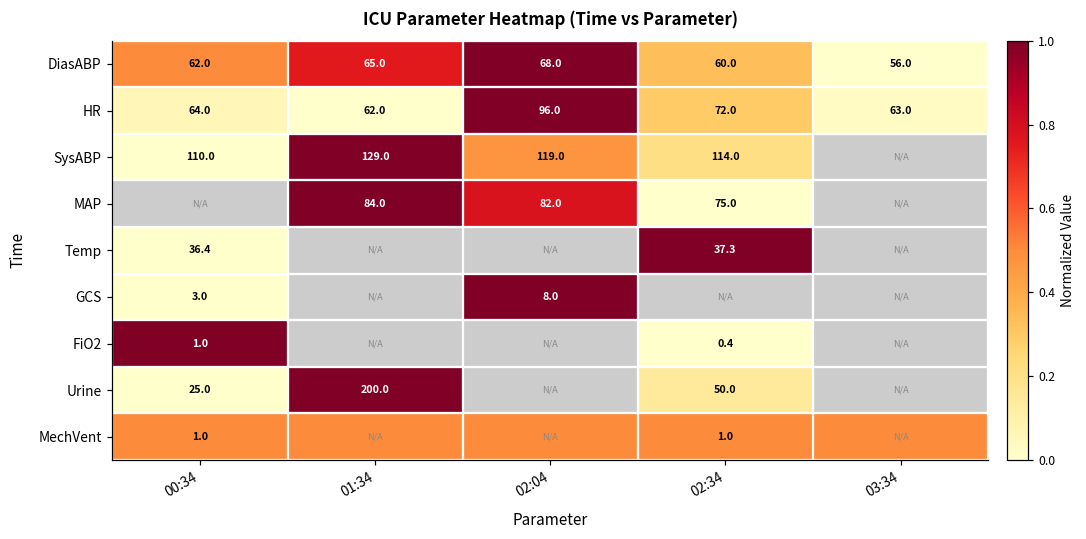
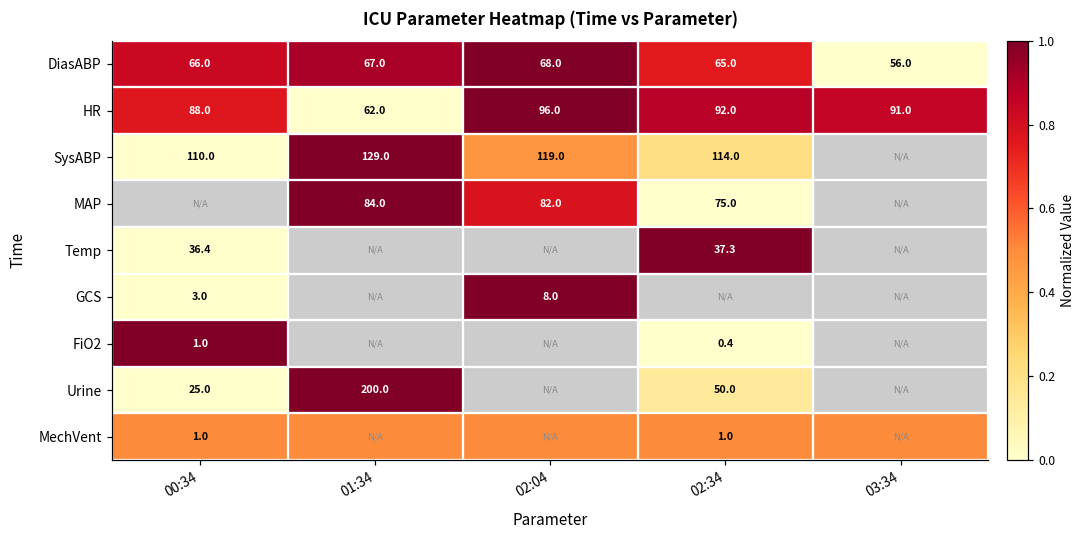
  {
    "DiasABP": {
-     "00:34": 62.0,
-     "01:34": 65.0,
+     "00:34": 66.0,
+     "01:34": 67.0,
      "02:04": 68.0,
-     "02:34": 60.0,
+     "02:34": 65.0,
      "03:34": 56.0
    },
    "HR": {
-     "00:34": 64.0,
+     "00:34": 88.0,
      "01:34": 62.0,
      "02:04": 96.0,
-     "02:34": 72.0,
-     "03:34": 63.0
+     "02:34": 92.0,
+     "03:34": 91.0
    },
    "SysABP": {
      "00:34": 110.0,
      "01:34": 129.0,
      "02:04": 119.0,
      "02:34": 114.0
    },
    "MAP": {
      "01:34": 84.0,
      "02:04": 82.0,
      "02:34": 75.0
    },
    "Temp": {
      "00:34": 36.4,
      "02:34": 37.3
    },
    "GCS": {
      "00:34": 3.0,
      "02:04": 8.0
    },
    "FiO2": {
      "00:34": 1.0,
      "02:34": 0.4
    },
    "Urine": {
      "00:34": 25.0,
      "01:34": 200.0,
      "02:34": 50.0
    },
    "MechVent": {
      "00:34": 1.0,
      "02:34": 1.0
    }
  }
